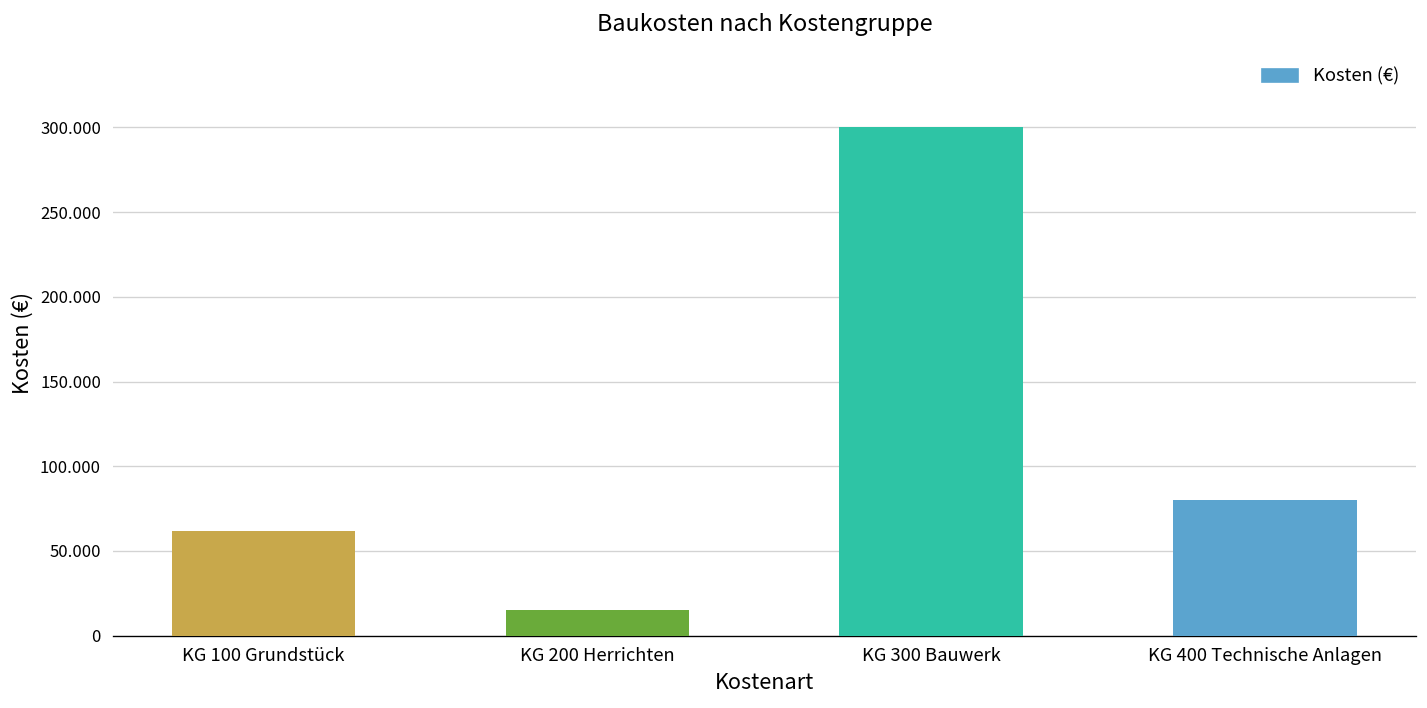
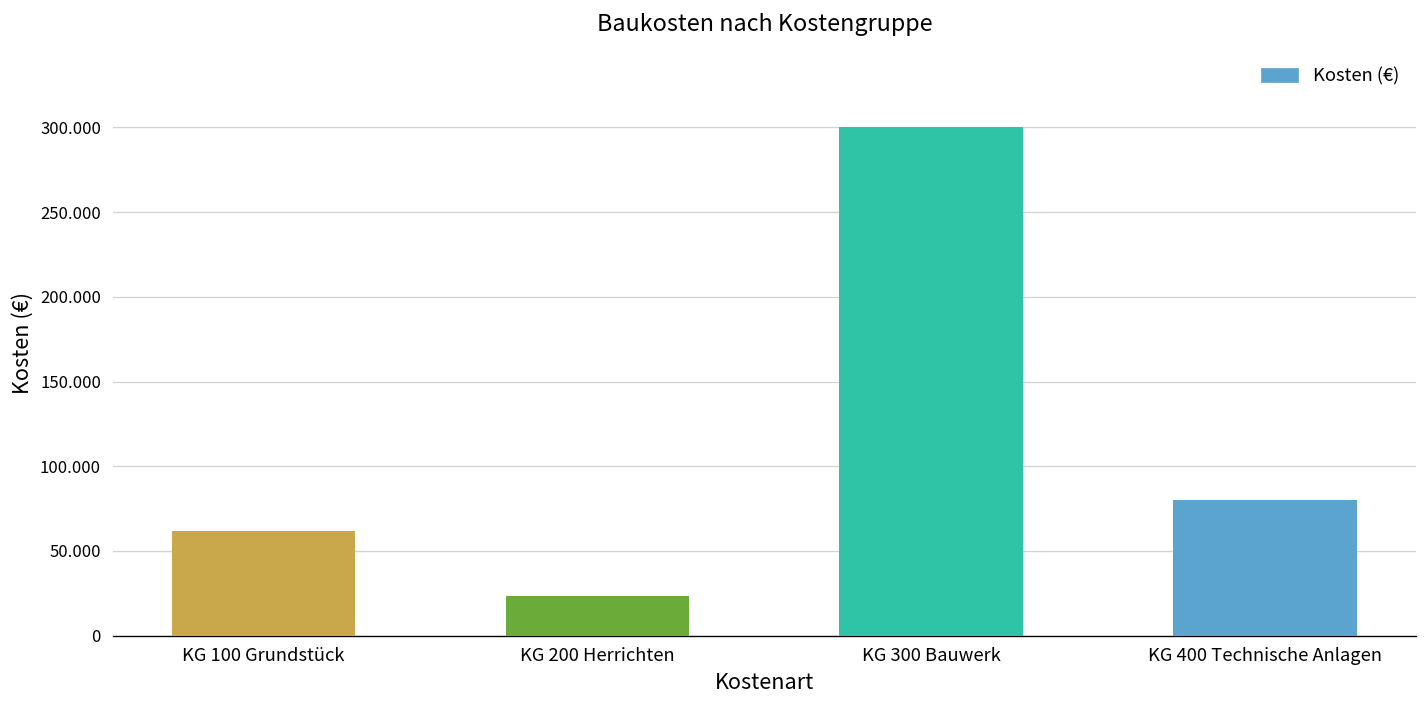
  {
    "KG 100 Grundstück": 61,
-   "KG 200 Herrichten": 15,
+   "KG 200 Herrichten": 23,
    "KG 300 Bauwerk": 300,
    "KG 400 Technische Anlagen": 80
  }
